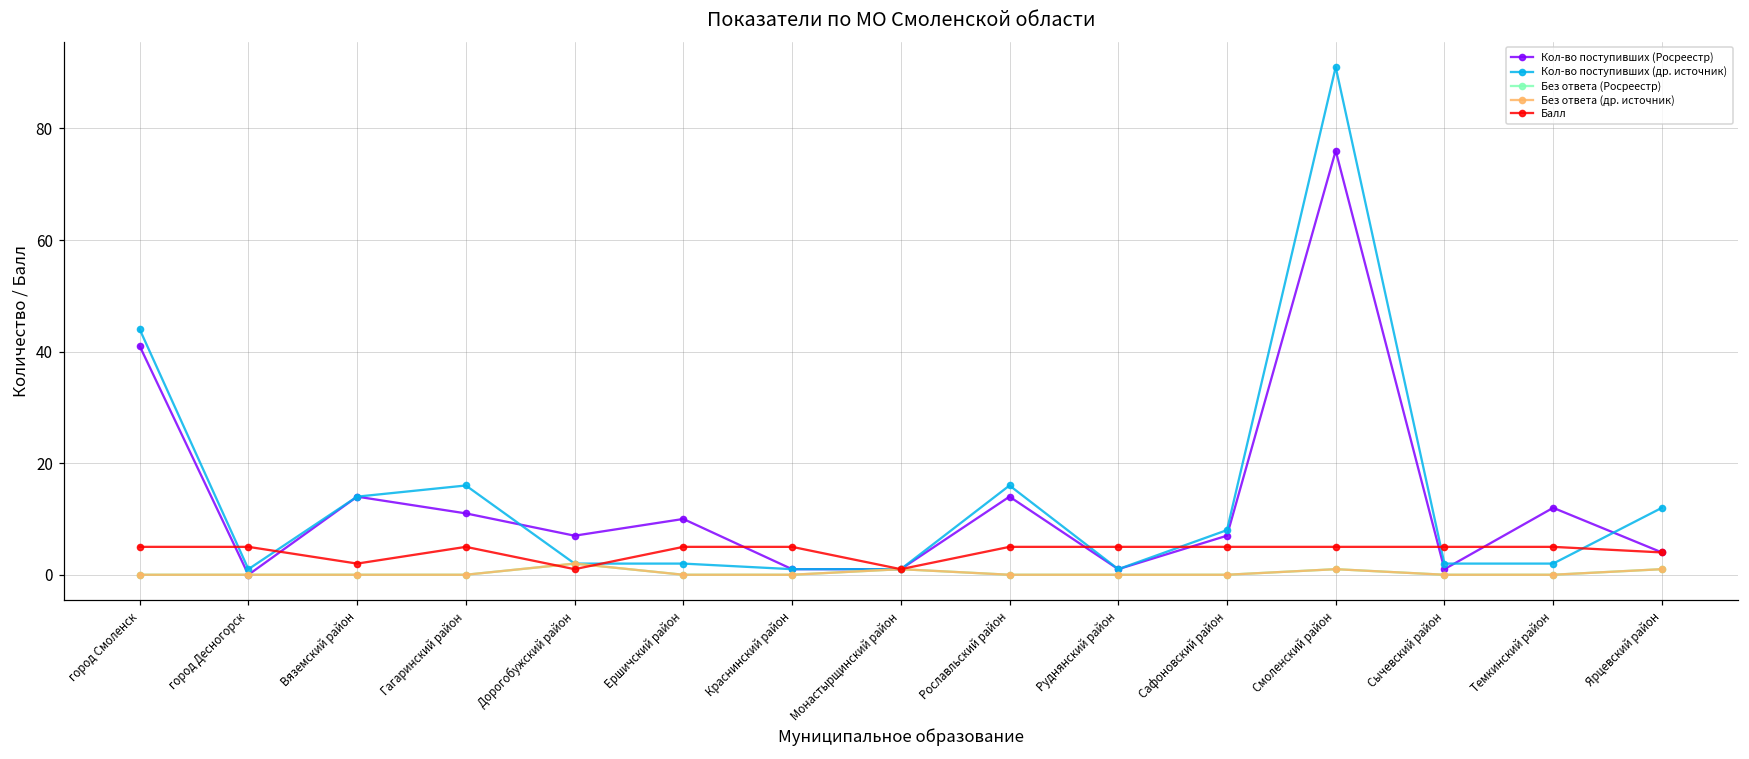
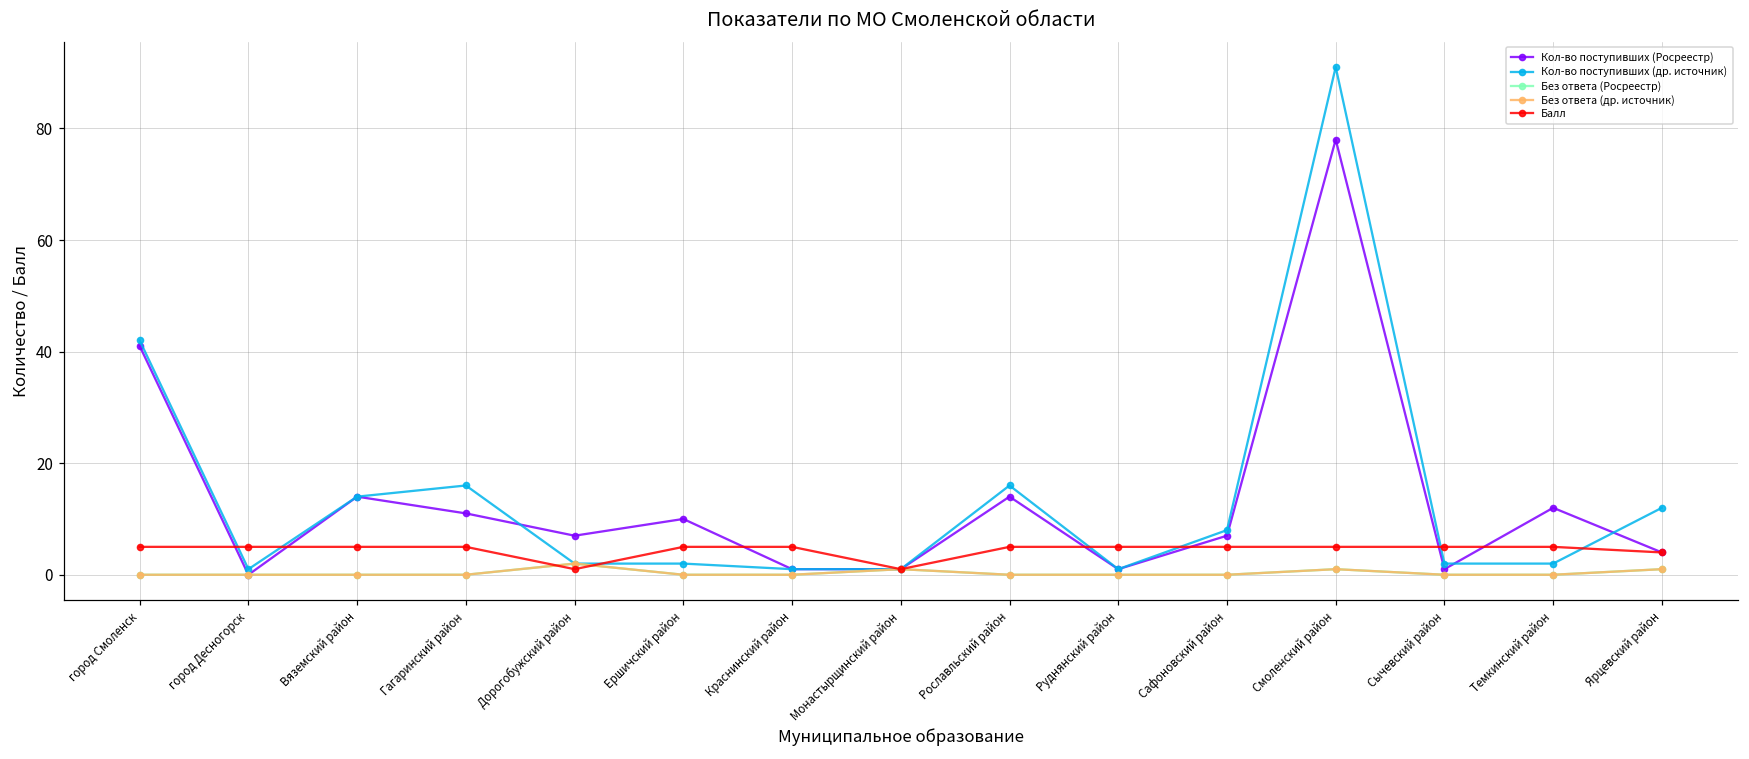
  {
    "Кол-во поступивших (Росреестр)": {
      "город Смоленск": 41,
      "Гагаринский район": 11,
      "Дорогобужский район": 7,
      "Ершичский район": 10,
      "Рославльский район": 14,
      "Сафоновский район": 7,
-     "Смоленский район": 76,
+     "Смоленский район": 78,
      "Сычевский район": 1,
      "Темкинский район": 12
    },
    "Кол-во поступивших (др. источник)": {
-     "город Смоленск": 44,
+     "город Смоленск": 42,
      "город Десногорск": 1,
      "Гагаринский район": 16,
      "Ершичский район": 2,
      "Рославльский район": 16,
      "Сафоновский район": 8,
      "Смоленский район": 91,
      "Сычевский район": 2,
      "Темкинский район": 2,
      "Ярцевский район": 12
    },
    "Без ответа (др. источник)": {
      "город Смоленск": 0,
      "Вяземский район": 0,
      "Гагаринский район": 0,
      "Ершичский район": 0,
      "Краснинский район": 0,
      "Рославльский район": 0,
      "Руднянский район": 0,
      "Сафоновский район": 0,
      "Смоленский район": 1,
      "Сычевский район": 0,
      "Темкинский район": 0,
      "Ярцевский район": 1
    },
    "Балл": {
      "город Смоленск": 5,
      "город Десногорск": 5,
-     "Вяземский район": 2,
+     "Вяземский район": 5,
      "Гагаринский район": 5,
      "Дорогобужский район": 1,
      "Ершичский район": 5,
      "Краснинский район": 5,
      "Рославльский район": 5,
      "Руднянский район": 5,
      "Сафоновский район": 5,
      "Смоленский район": 5,
      "Сычевский район": 5,
      "Темкинский район": 5
    }
  }
